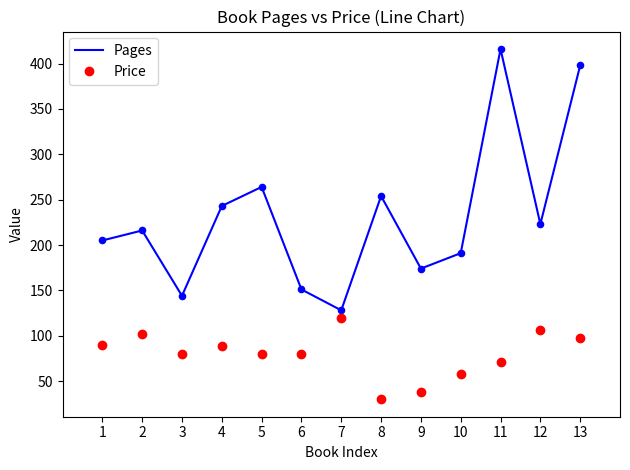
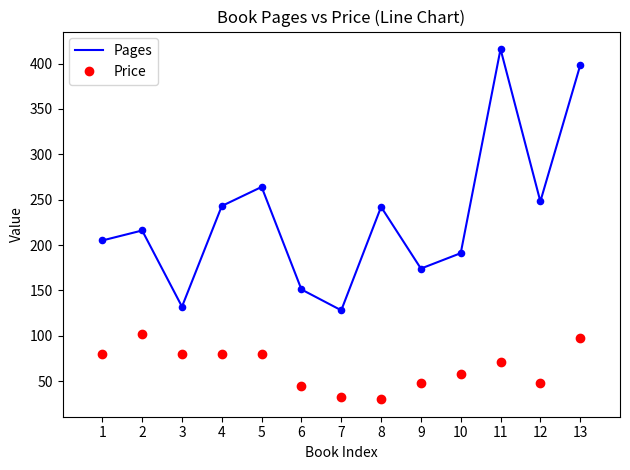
  {
    "Pages": {
      "1": 210,
      "2": 220,
-     "3": 140,
+     "3": 130,
      "4": 240,
      "5": 260,
      "6": 150,
      "7": 130,
-     "8": 250,
+     "8": 240,
      "9": 170,
      "10": 190,
      "11": 420,
-     "12": 220,
+     "12": 250,
      "13": 400
    },
    "Price": {
-     "1": 90,
+     "1": 80,
      "2": 100,
      "3": 80,
-     "4": 90,
+     "4": 80,
      "5": 80,
-     "6": 80,
-     "7": 120,
+     "6": 50,
+     "7": 30,
      "8": 30,
-     "9": 40,
+     "9": 50,
      "10": 60,
      "11": 70,
-     "12": 110,
+     "12": 50,
      "13": 100
    }
  }
